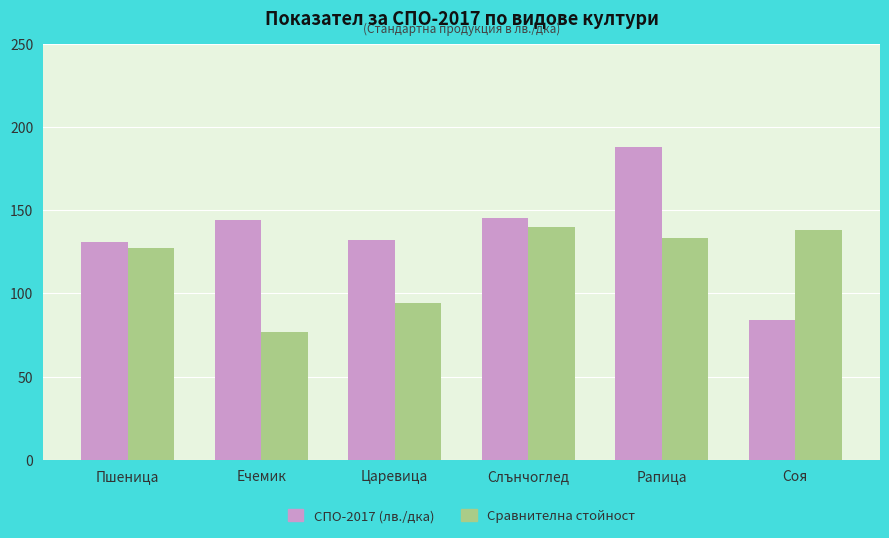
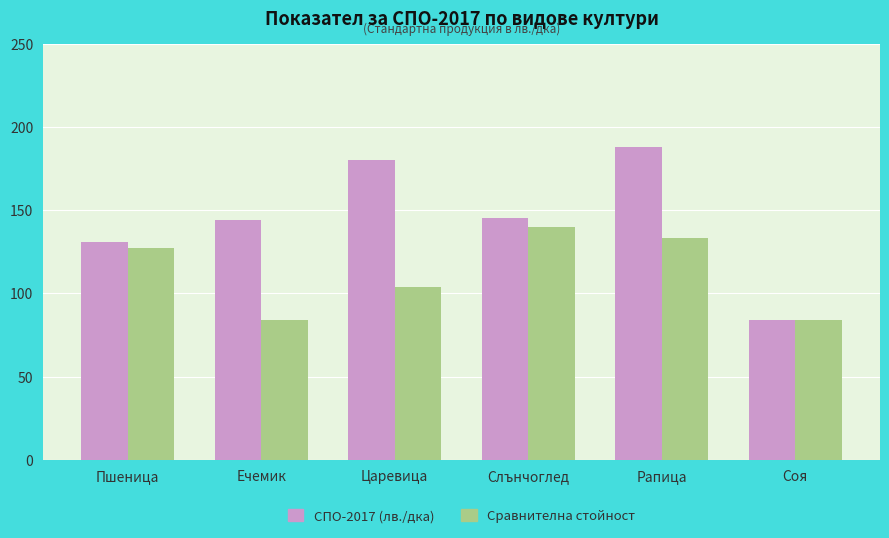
  {
    "СПО-2017 (лв./дка)": {
      "Пшеница": 131,
      "Ечемик": 144,
-     "Царевица": 132,
+     "Царевица": 180,
      "Слънчоглед": 145,
      "Рапица": 188,
      "Соя": 84
    },
    "Сравнителна стойност": {
      "Пшеница": 127,
-     "Ечемик": 77,
-     "Царевица": 94,
+     "Ечемик": 84,
+     "Царевица": 104,
      "Слънчоглед": 140,
      "Рапица": 133,
-     "Соя": 138
+     "Соя": 84
    }
  }
